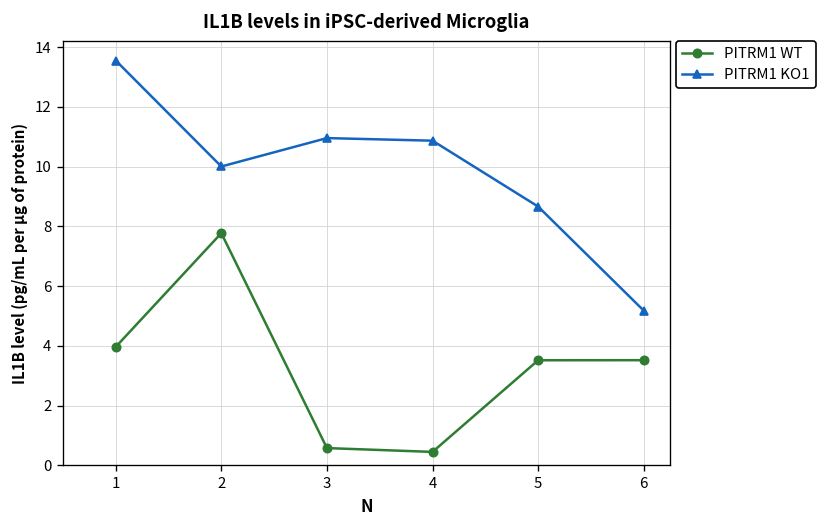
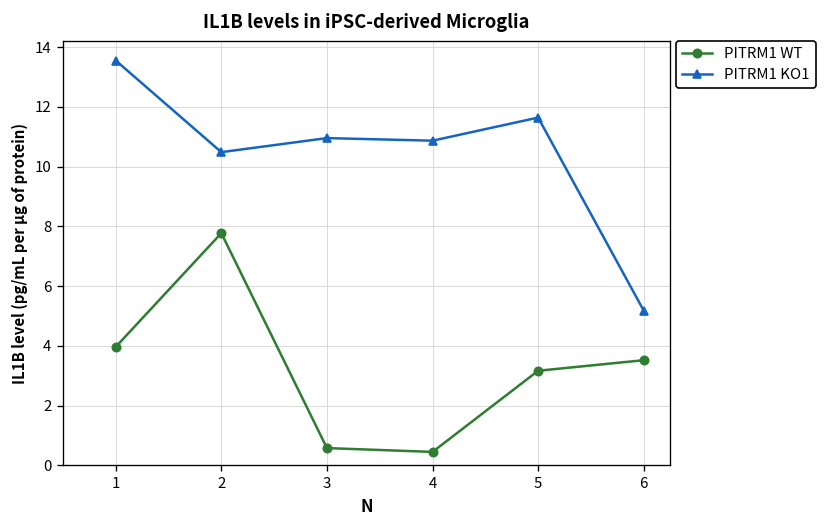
  {
    "PITRM1 WT": {
      "1": 4.0,
      "2": 7.8,
      "3": 0.6,
      "4": 0.4,
-     "5": 3.5,
+     "5": 3.2,
      "6": 3.5
    },
    "PITRM1 KO1": {
      "1": 13.6,
-     "2": 10.0,
+     "2": 10.5,
      "3": 11.0,
      "4": 10.9,
-     "5": 8.7,
+     "5": 11.6,
      "6": 5.2
    }
  }
